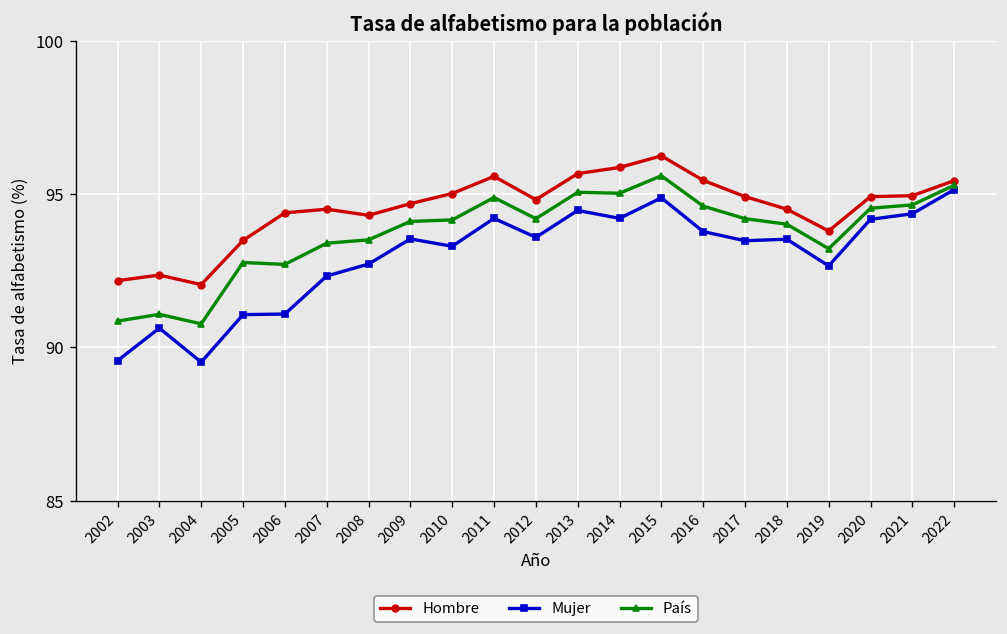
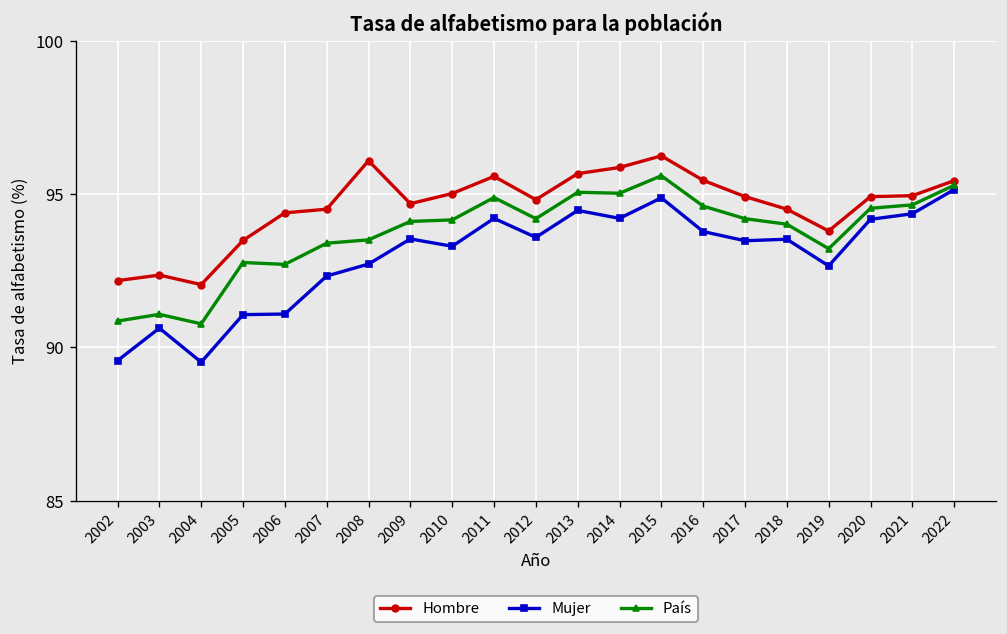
  {
    "Hombre": {
      "2002": 92.2,
      "2003": 92.4,
      "2004": 92.1,
      "2005": 93.5,
      "2006": 94.4,
      "2007": 94.5,
-     "2008": 94.3,
+     "2008": 96.1,
      "2009": 94.7,
      "2010": 95.0,
      "2011": 95.6,
      "2012": 94.8,
      "2013": 95.7,
      "2014": 95.9,
      "2015": 96.3,
      "2016": 95.5,
      "2017": 94.9,
      "2018": 94.5,
      "2019": 93.8,
      "2020": 94.9,
      "2021": 95.0,
      "2022": 95.4
    },
    "Mujer": {
      "2002": 89.6,
      "2003": 90.6,
      "2004": 89.5,
      "2005": 91.1,
      "2006": 91.1,
      "2007": 92.3,
      "2008": 92.7,
      "2009": 93.5,
      "2010": 93.3,
      "2011": 94.2,
      "2012": 93.6,
      "2013": 94.5,
      "2014": 94.2,
      "2015": 94.9,
      "2016": 93.8,
      "2017": 93.5,
      "2018": 93.5,
      "2019": 92.7,
      "2020": 94.2,
      "2021": 94.4,
      "2022": 95.2
    },
    "País": {
      "2002": 90.9,
      "2003": 91.1,
      "2004": 90.8,
      "2005": 92.8,
      "2006": 92.7,
      "2007": 93.4,
      "2008": 93.5,
      "2009": 94.1,
      "2010": 94.2,
      "2011": 94.9,
      "2012": 94.2,
      "2013": 95.1,
      "2014": 95.0,
      "2015": 95.6,
      "2016": 94.6,
      "2017": 94.2,
      "2018": 94.0,
      "2019": 93.2,
      "2020": 94.5,
      "2021": 94.7,
      "2022": 95.3
    }
  }
